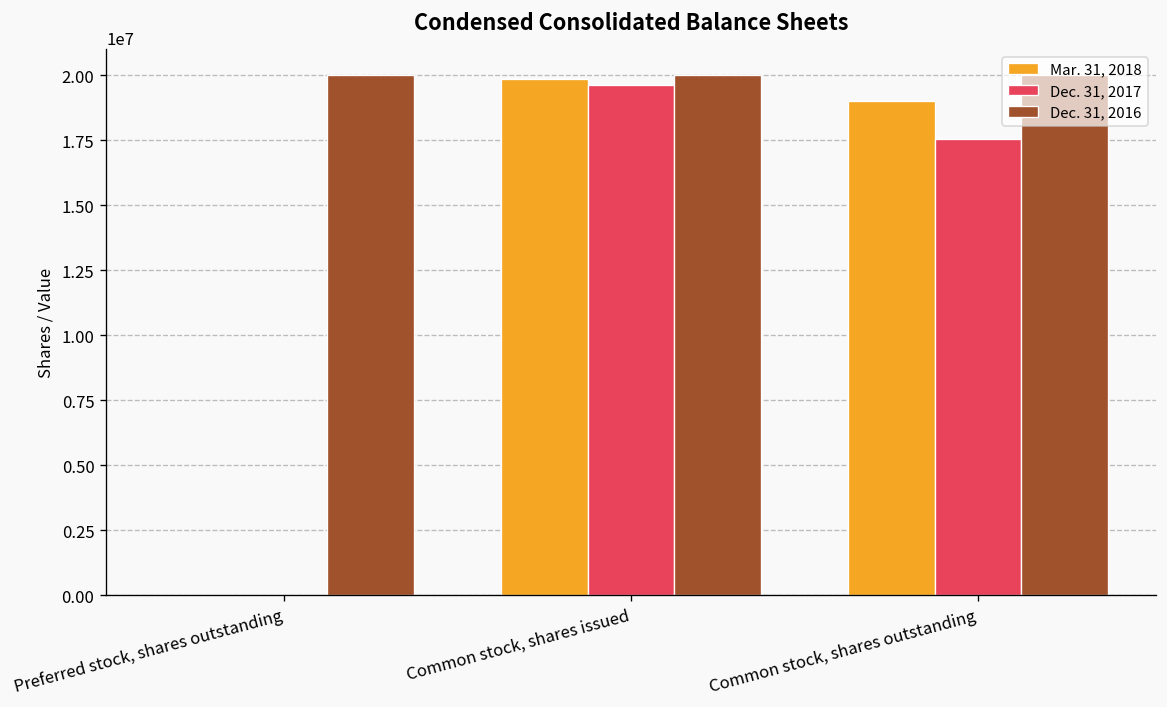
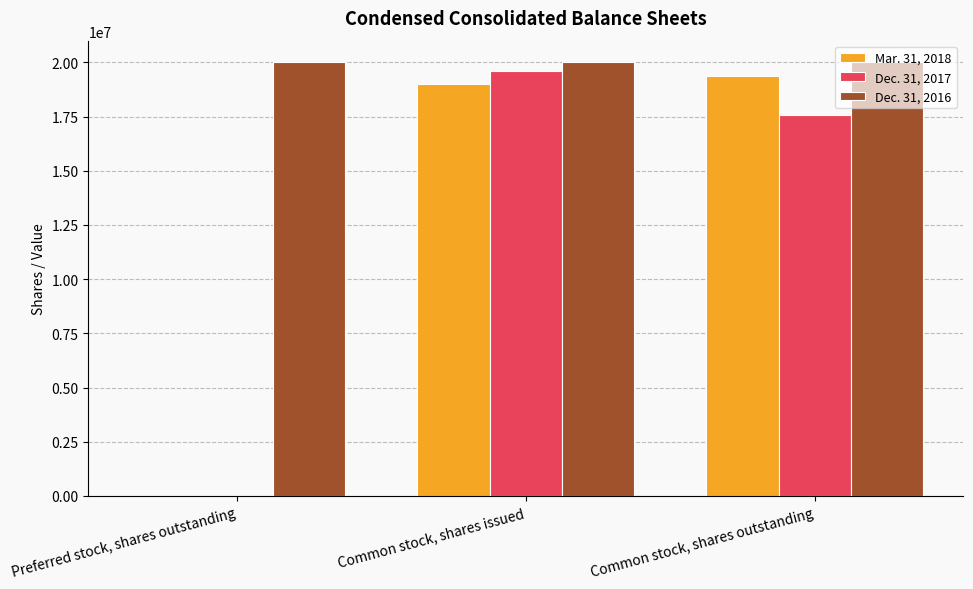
  {
    "Mar. 31, 2018": {
-     "Common stock, shares issued": 19800000,
-     "Common stock, shares outstanding": 19000000
+     "Common stock, shares issued": 19000000,
+     "Common stock, shares outstanding": 19400000
    },
    "Dec. 31, 2017": {
      "Common stock, shares issued": 19600000,
      "Common stock, shares outstanding": 17600000
    },
    "Dec. 31, 2016": {
      "Preferred stock, shares outstanding": 20000000,
      "Common stock, shares issued": 20000000
    }
  }
